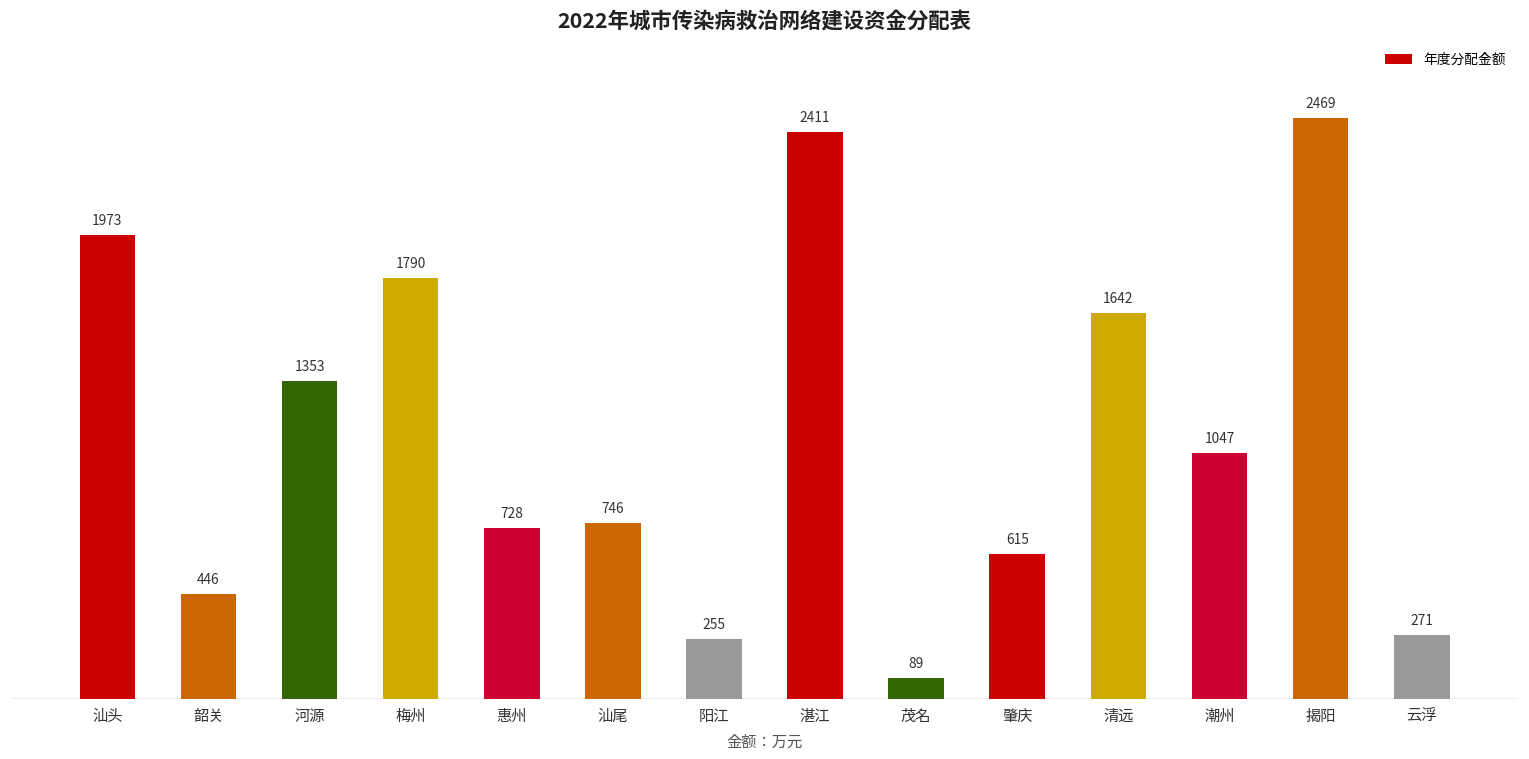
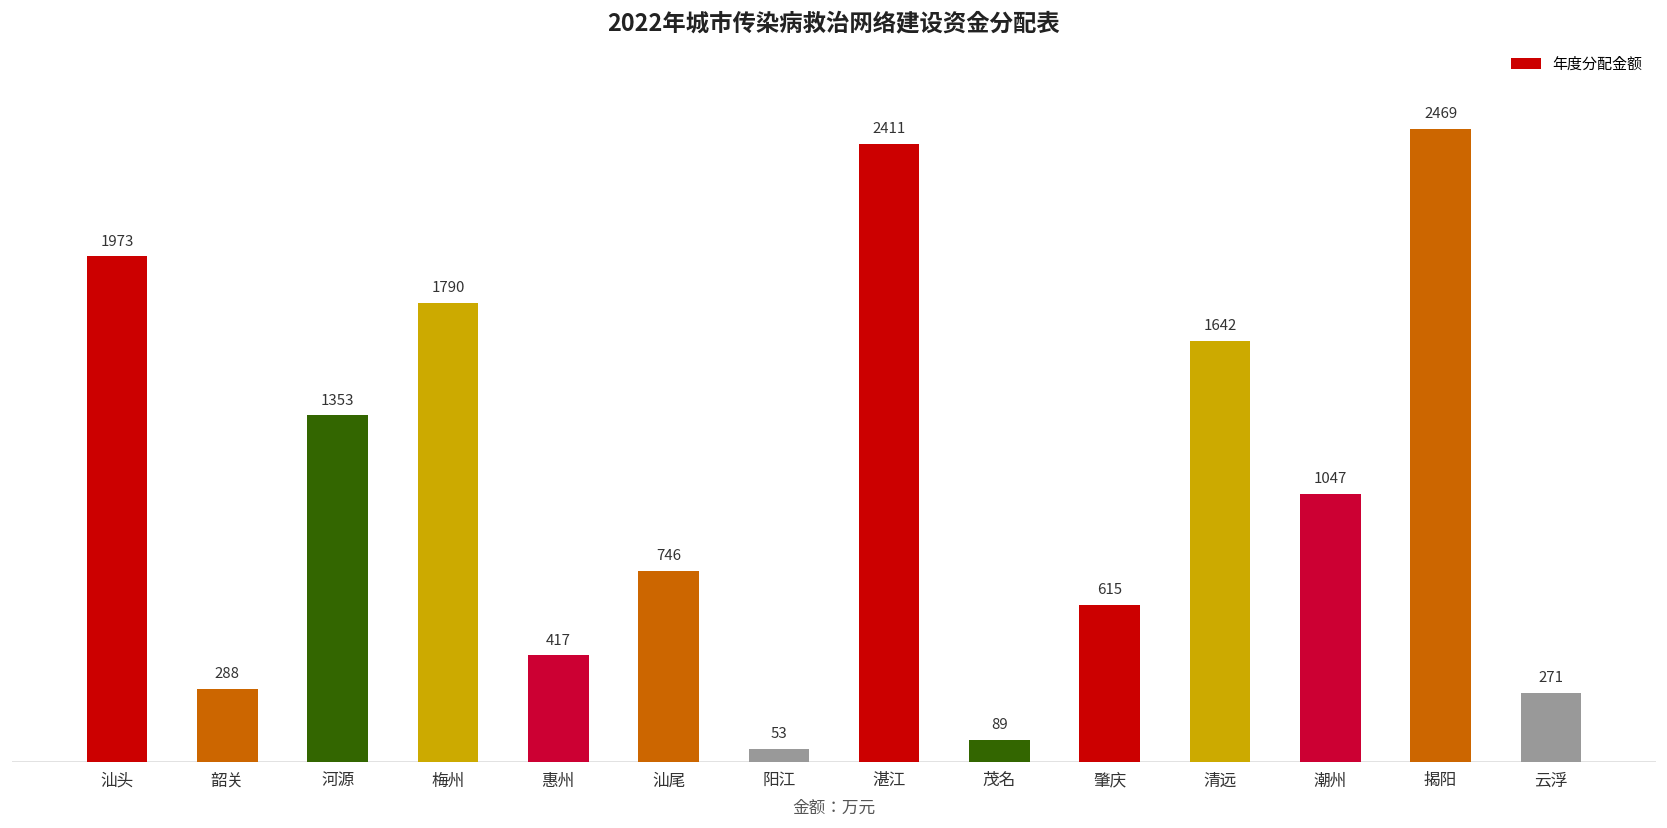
  {
    "汕头": 1973,
-   "韶关": 446,
+   "韶关": 288,
    "河源": 1353,
    "梅州": 1790,
-   "惠州": 728,
+   "惠州": 417,
    "汕尾": 746,
-   "阳江": 255,
+   "阳江": 53,
    "湛江": 2411,
    "茂名": 89,
    "肇庆": 615,
    "清远": 1642,
    "潮州": 1047,
    "揭阳": 2469,
    "云浮": 271
  }
